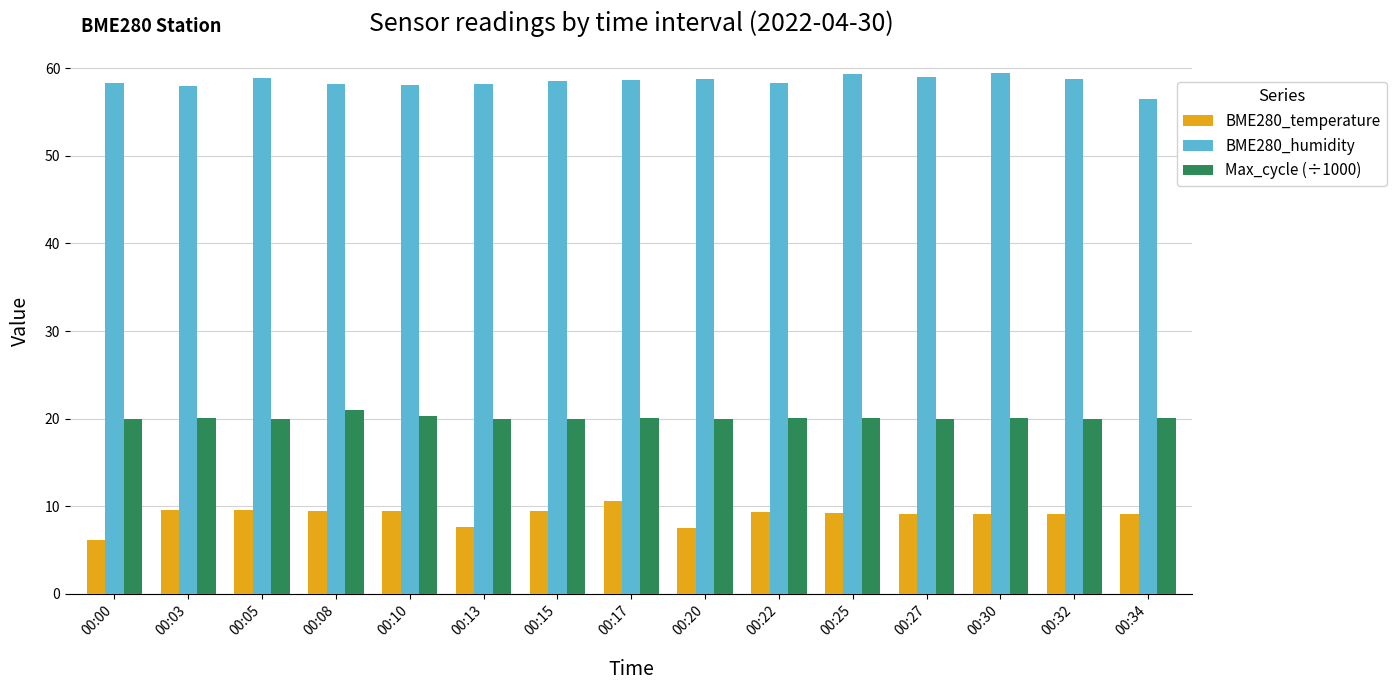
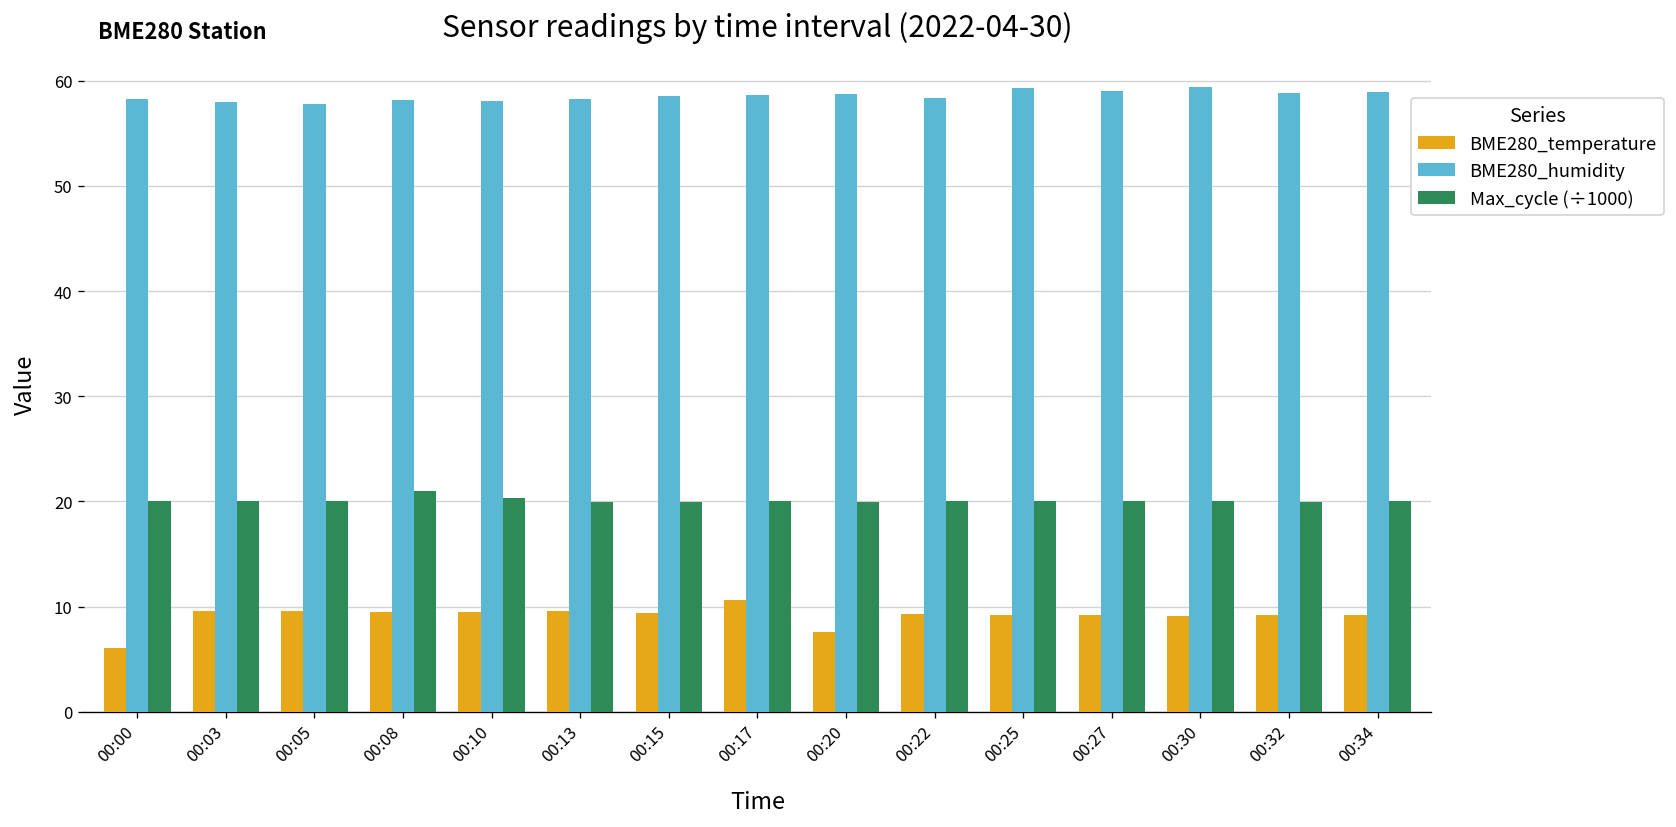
  {
    "BME280_temperature": {
      "00:00": 6,
      "00:03": 10,
      "00:05": 10,
      "00:08": 10,
      "00:10": 10,
-     "00:13": 8,
+     "00:13": 10,
      "00:15": 9,
      "00:17": 11,
      "00:20": 8,
      "00:22": 9,
      "00:25": 9,
      "00:27": 9,
      "00:30": 9,
      "00:32": 9,
      "00:34": 9
    },
    "BME280_humidity": {
      "00:00": 58,
      "00:03": 58,
-     "00:05": 59,
+     "00:05": 58,
      "00:08": 58,
      "00:10": 58,
      "00:13": 58,
      "00:15": 59,
      "00:17": 59,
      "00:20": 59,
      "00:22": 58,
      "00:25": 59,
      "00:27": 59,
      "00:30": 59,
      "00:32": 59,
-     "00:34": 56
+     "00:34": 59
    },
    "Max_cycle (÷1000)": {
      "00:00": 20,
      "00:03": 20,
      "00:05": 20,
      "00:08": 21,
      "00:10": 20,
      "00:13": 20,
      "00:15": 20,
      "00:17": 20,
      "00:20": 20,
      "00:22": 20,
      "00:25": 20,
      "00:27": 20,
      "00:30": 20,
      "00:32": 20,
      "00:34": 20
    }
  }
